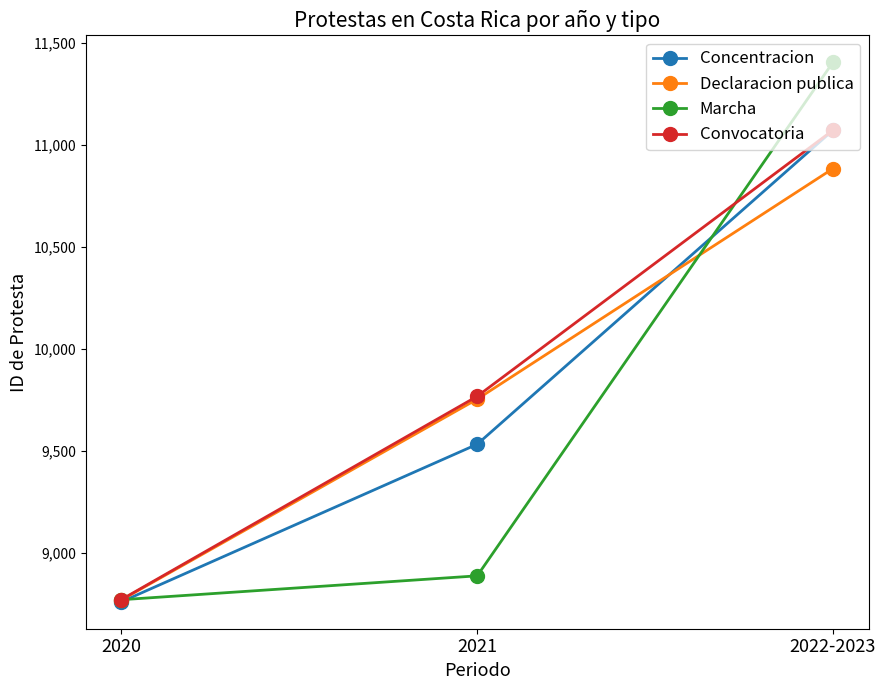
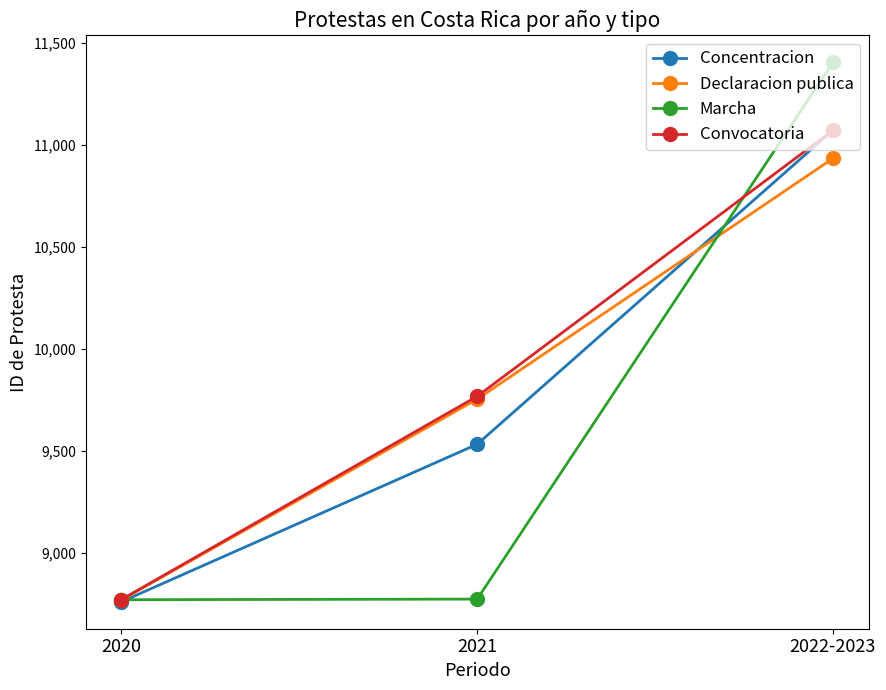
  {
    "Concentracion": {
      "2021": "9,530"
    },
    "Declaracion publica": {
      "2021": "9,750",
-     "2022-2023": "10,880"
+     "2022-2023": "10,930"
    },
    "Marcha": {
-     "2021": "8,890"
+     "2021": "8,770"
    },
    "Convocatoria": {
      "2021": "9,770"
    }
  }
